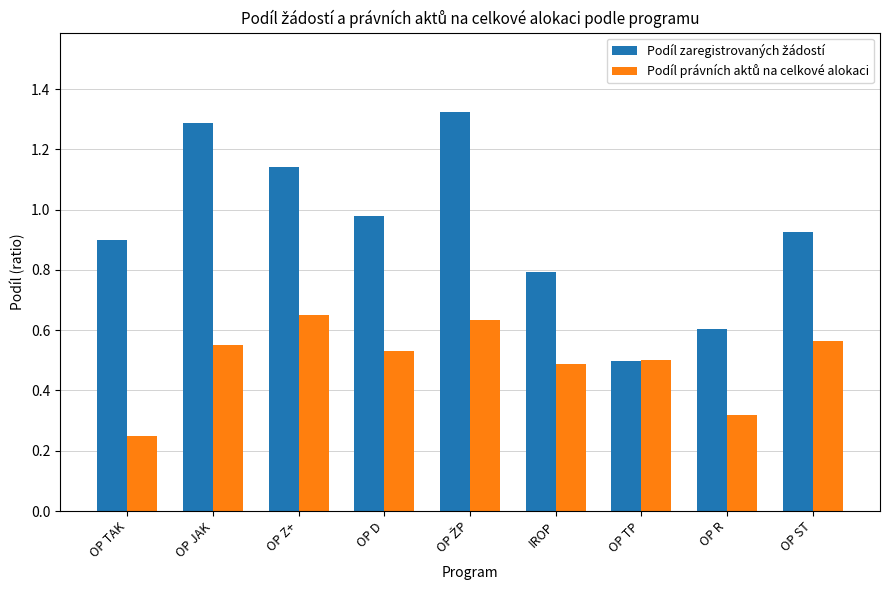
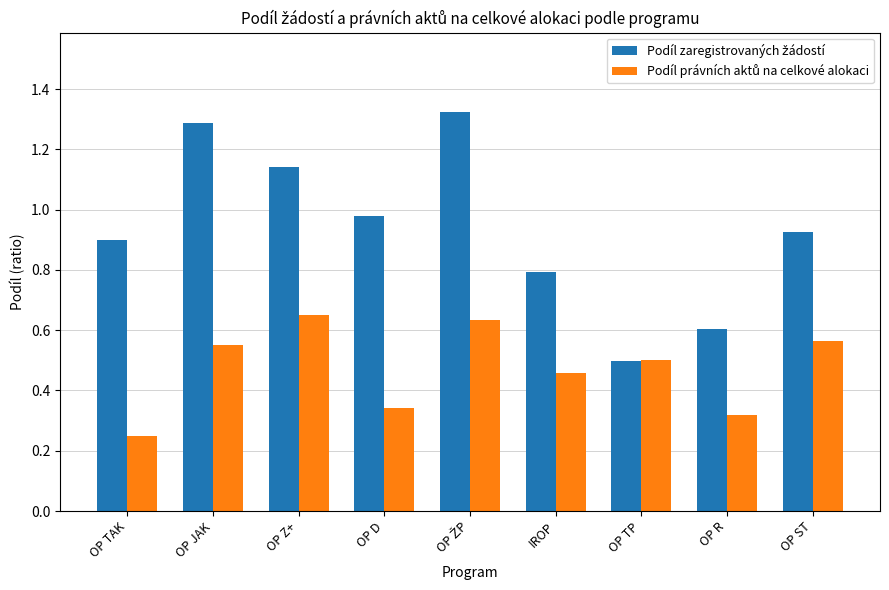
  {
    "Podíl zaregistrovaných žádostí": {
      "OP TAK": 0.90,
      "OP JAK": 1.29,
      "OP Z+": 1.14,
      "OP D": 0.98,
      "OP ŽP": 1.32,
      "IROP": 0.79,
      "OP TP": 0.50,
      "OP R": 0.61,
      "OP ST": 0.93
    },
    "Podíl právních aktů na celkové alokaci": {
      "OP TAK": 0.25,
      "OP JAK": 0.55,
      "OP Z+": 0.65,
-     "OP D": 0.53,
+     "OP D": 0.34,
      "OP ŽP": 0.63,
-     "IROP": 0.49,
+     "IROP": 0.46,
      "OP TP": 0.50,
      "OP R": 0.32,
      "OP ST": 0.57
    }
  }
